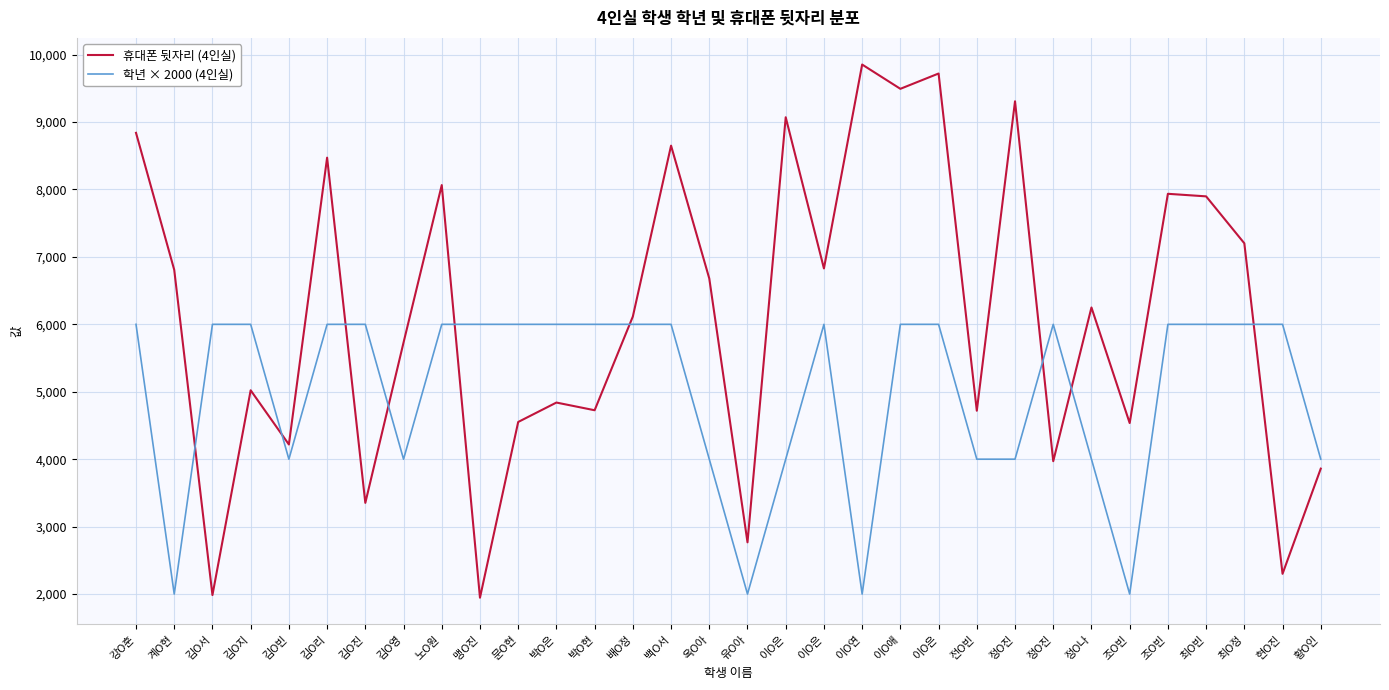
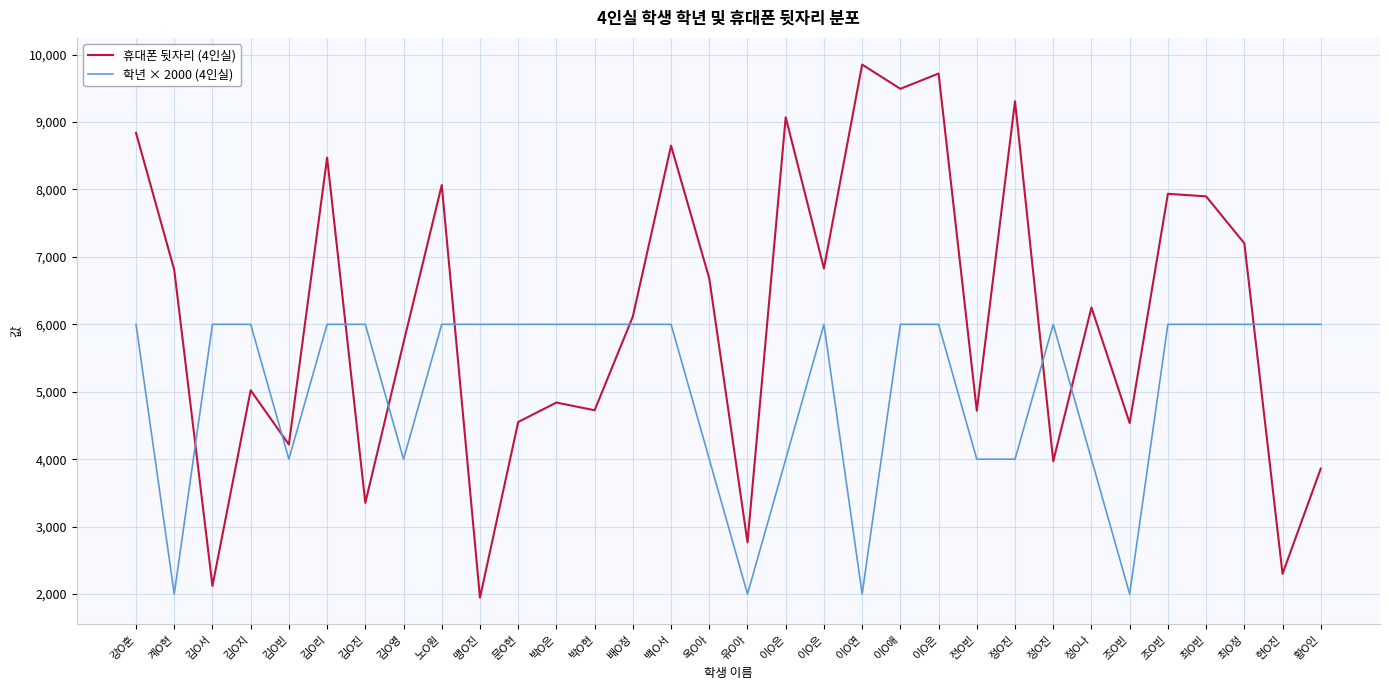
  {
    "휴대폰 뒷자리 (4인실)": {
      "강O훈": "8,800",
      "계O현": "6,800",
-     "김O서": "2,000",
+     "김O서": "2,100",
      "김O지": "5,000",
      "김O빈": "4,200",
      "김O리": "8,500",
      "김O진": "3,400",
      "김O영": "5,700",
      "노O원": "8,100",
      "맹O진": "1,900",
      "문O현": "4,600",
      "박O은": "4,800",
      "박O현": "4,700",
      "배O정": "6,100",
      "백O서": "8,700",
      "옥O아": "6,700",
      "유O아": "2,800",
      "이O연": "9,900",
      "이O애": "9,500",
      "전O빈": "4,700",
      "정O나": "6,300",
      "최O빈": "7,900",
      "최O정": "7,200",
      "현O진": "2,300",
      "황O인": "3,900"
    },
    "학년 × 2000 (4인실)": {
      "강O훈": "6,000",
      "계O현": "2,000",
      "김O서": "6,000",
      "김O지": "6,000",
      "김O빈": "4,000",
      "김O리": "6,000",
      "김O진": "6,000",
      "김O영": "4,000",
      "노O원": "6,000",
      "맹O진": "6,000",
      "문O현": "6,000",
      "박O은": "6,000",
      "박O현": "6,000",
      "배O정": "6,000",
      "백O서": "6,000",
      "옥O아": "4,000",
      "유O아": "2,000",
      "이O연": "2,000",
      "이O애": "6,000",
      "전O빈": "4,000",
      "정O나": "4,000",
      "최O빈": "6,000",
      "최O정": "6,000",
      "현O진": "6,000",
-     "황O인": "4,000"
+     "황O인": "6,000"
    }
  }
